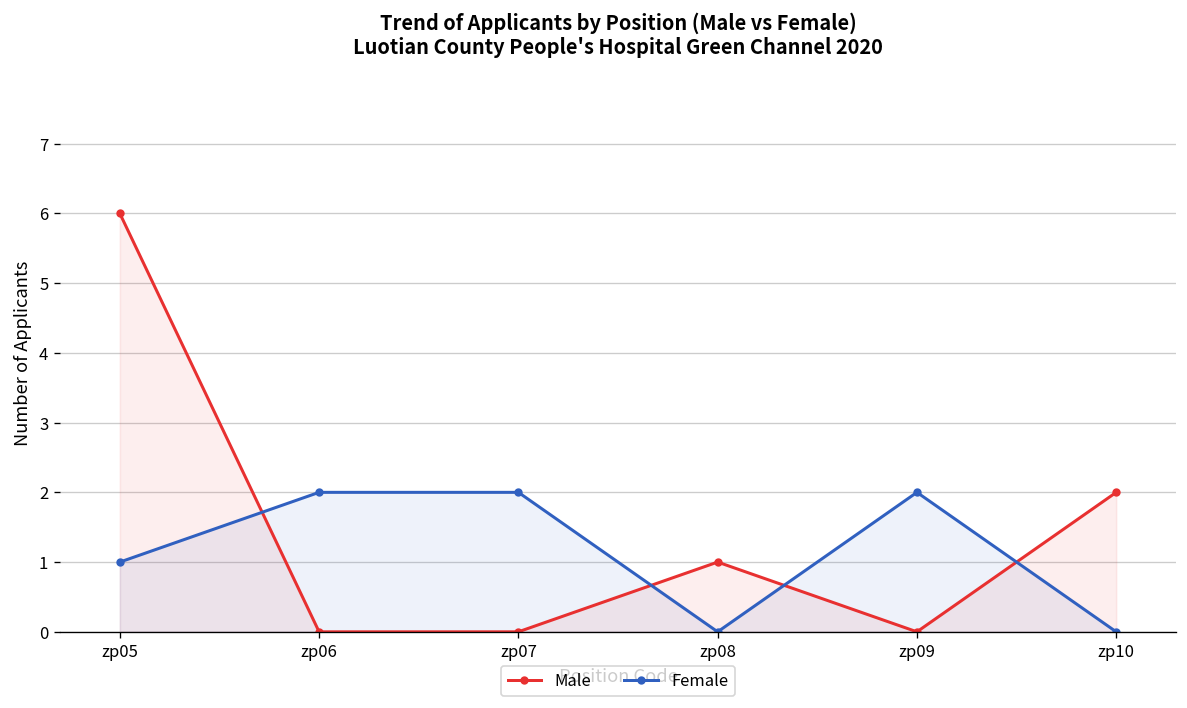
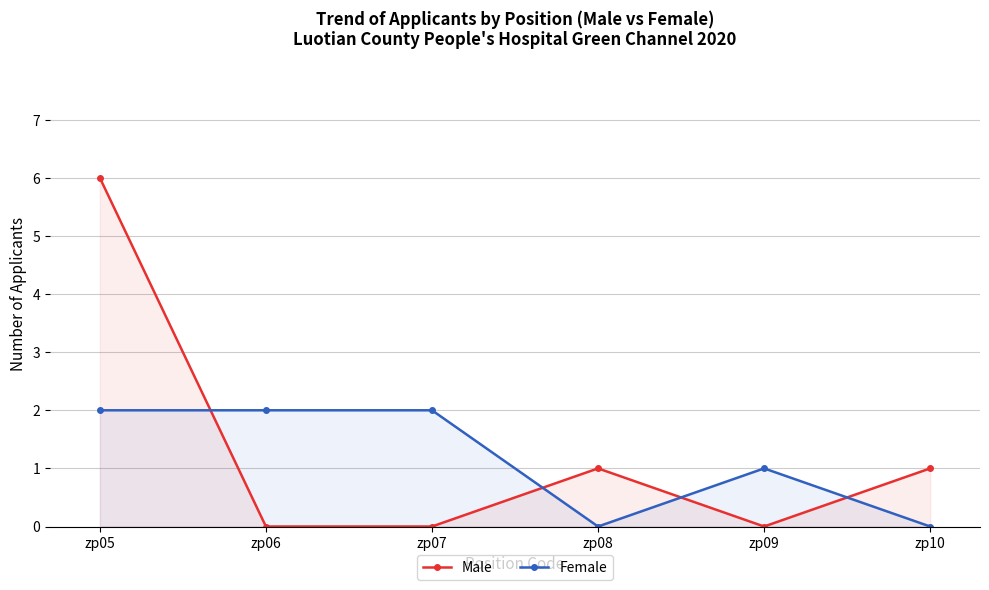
  {
    "Male": {
      "zp05": 6,
      "zp06": 0,
      "zp07": 0,
      "zp08": 1,
      "zp09": 0,
-     "zp10": 2
+     "zp10": 1
    },
    "Female": {
-     "zp05": 1,
+     "zp05": 2,
      "zp06": 2,
      "zp07": 2,
      "zp08": 0,
-     "zp09": 2,
+     "zp09": 1,
      "zp10": 0
    }
  }
